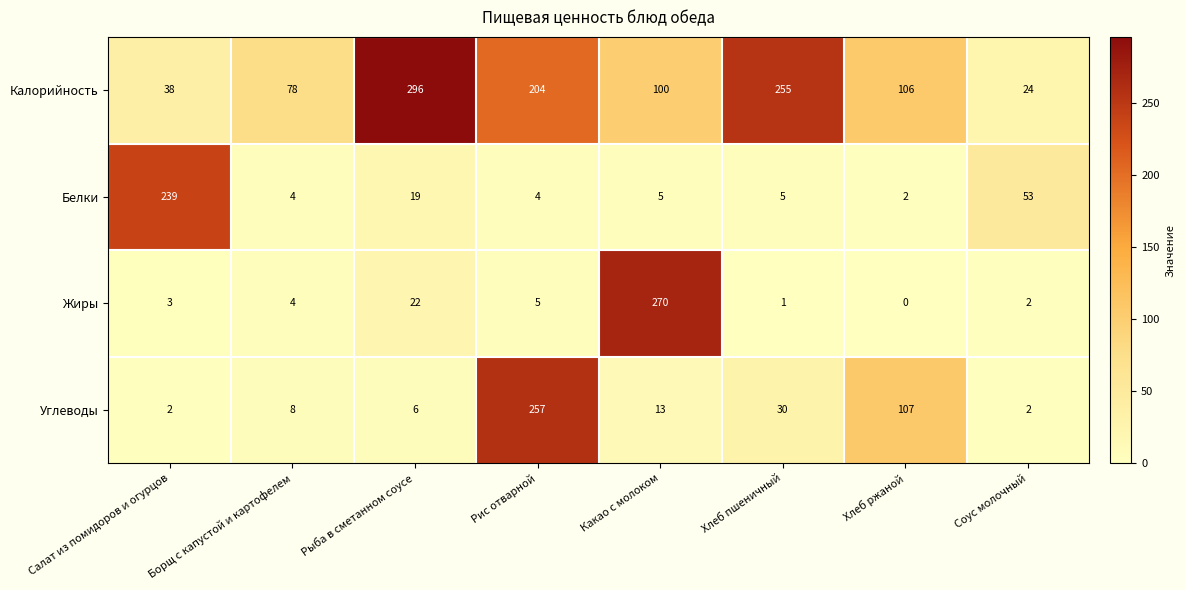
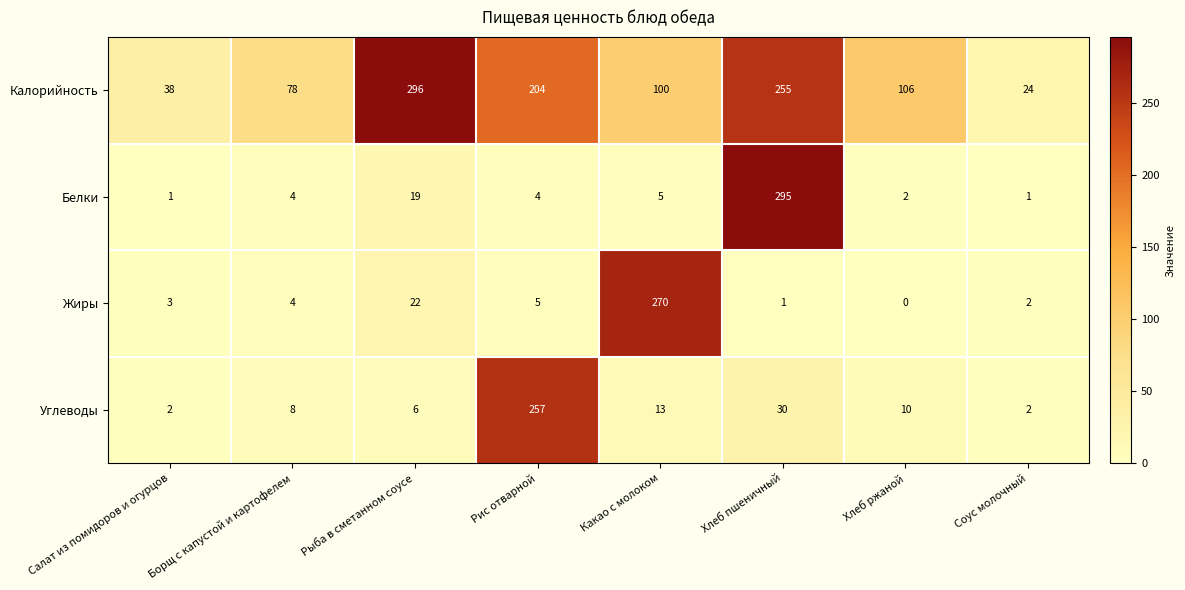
  {
    "Калорийность": {
      "Салат из помидоров и огурцов": 38,
      "Борщ с капустой и картофелем": 78,
      "Рыба в сметанном соусе": 296,
      "Рис отварной": 204,
      "Какао с молоком": 100,
      "Хлеб пшеничный": 255,
      "Хлеб ржаной": 106,
      "Соус молочный": 24
    },
    "Белки": {
-     "Салат из помидоров и огурцов": 239,
+     "Салат из помидоров и огурцов": 1,
      "Борщ с капустой и картофелем": 4,
      "Рыба в сметанном соусе": 19,
      "Рис отварной": 4,
      "Какао с молоком": 5,
-     "Хлеб пшеничный": 5,
+     "Хлеб пшеничный": 295,
      "Хлеб ржаной": 2,
-     "Соус молочный": 53
+     "Соус молочный": 1
    },
    "Жиры": {
      "Салат из помидоров и огурцов": 3,
      "Борщ с капустой и картофелем": 4,
      "Рыба в сметанном соусе": 22,
      "Рис отварной": 5,
      "Какао с молоком": 270,
      "Хлеб пшеничный": 1,
      "Хлеб ржаной": 0,
      "Соус молочный": 2
    },
    "Углеводы": {
      "Салат из помидоров и огурцов": 2,
      "Борщ с капустой и картофелем": 8,
      "Рыба в сметанном соусе": 6,
      "Рис отварной": 257,
      "Какао с молоком": 13,
      "Хлеб пшеничный": 30,
-     "Хлеб ржаной": 107,
+     "Хлеб ржаной": 10,
      "Соус молочный": 2
    }
  }
